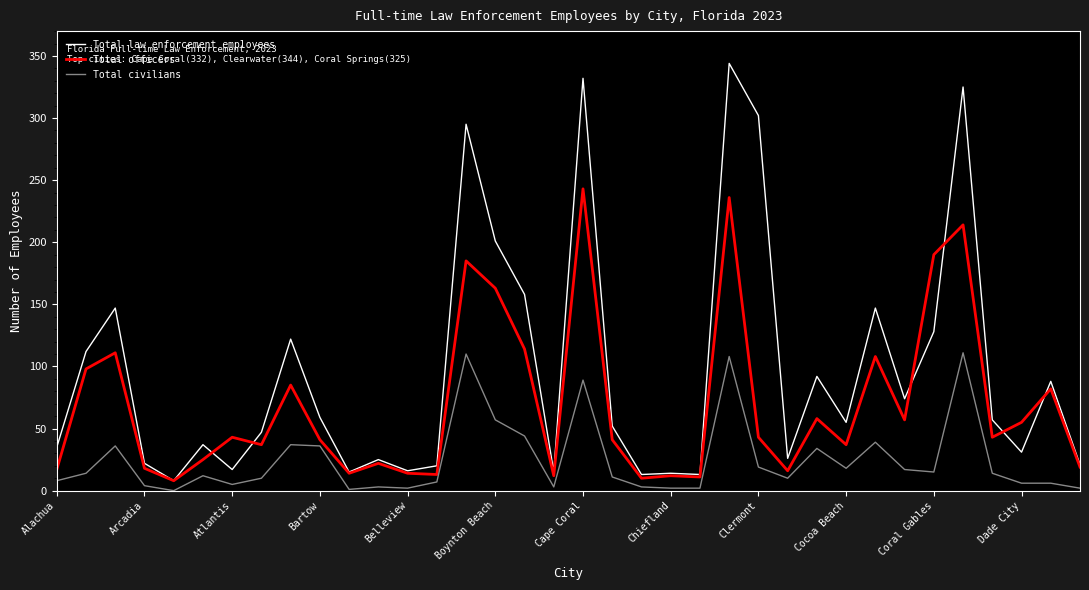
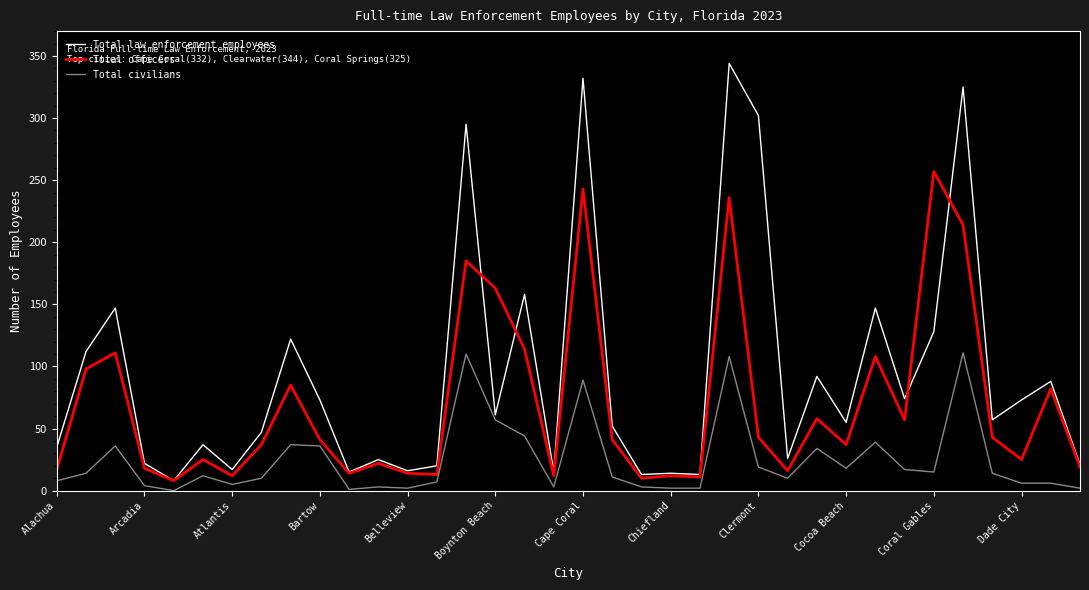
  {
    "Total law enforcement employees": {
      "Alachua": 35,
      "Arcadia": 22,
      "Atlantis": 17,
-     "Bartow": 59,
-     "Boynton Beach": 201,
+     "Bartow": 73,
+     "Boynton Beach": 61,
      "Cape Coral": 332,
      "Clermont": 302,
      "Cocoa Beach": 55,
      "Coral Gables": 128,
-     "Dade City": 31
+     "Dade City": 73
    },
    "Total officers": {
      "Alachua": 17,
      "Arcadia": 18,
-     "Atlantis": 43,
+     "Atlantis": 12,
      "Bartow": 41,
      "Boynton Beach": 163,
      "Cape Coral": 243,
      "Clermont": 43,
      "Cocoa Beach": 37,
-     "Coral Gables": 190,
-     "Dade City": 55
+     "Coral Gables": 257,
+     "Dade City": 25
    },
    "Total civilians": {
      "Alachua": 8,
      "Arcadia": 4,
      "Atlantis": 5,
      "Bartow": 36,
      "Belleview": 2,
      "Boynton Beach": 57,
      "Cape Coral": 89,
      "Chiefland": 2,
      "Clermont": 19,
      "Cocoa Beach": 18,
      "Coral Gables": 15,
      "Dade City": 6
    }
  }
